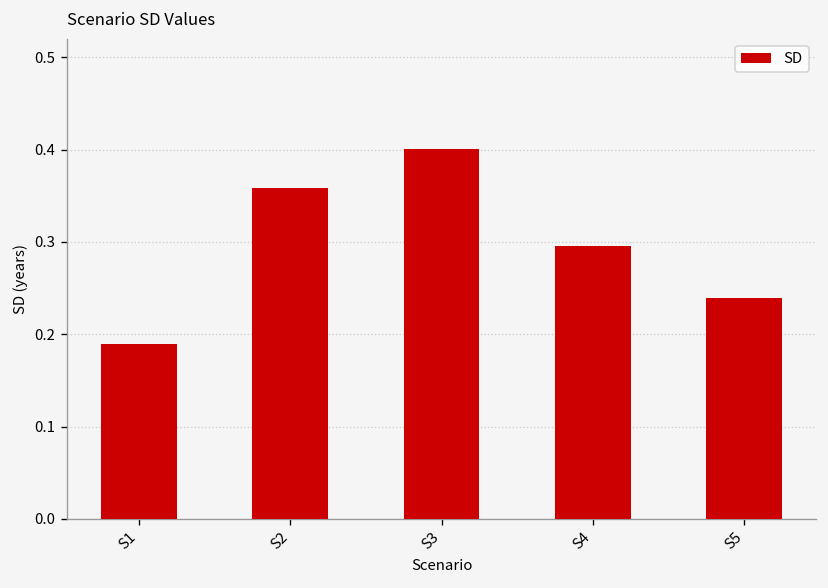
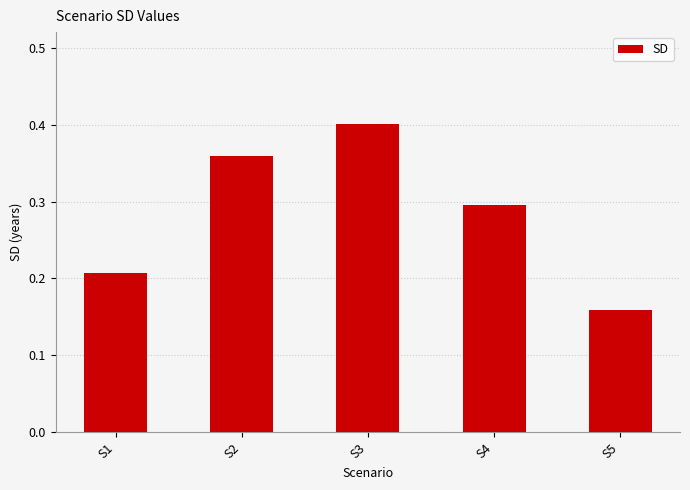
  {
-   "S1": 0.19,
+   "S1": 0.21,
    "S2": 0.36,
    "S3": 0.40,
    "S4": 0.30,
-   "S5": 0.24
+   "S5": 0.16
  }
